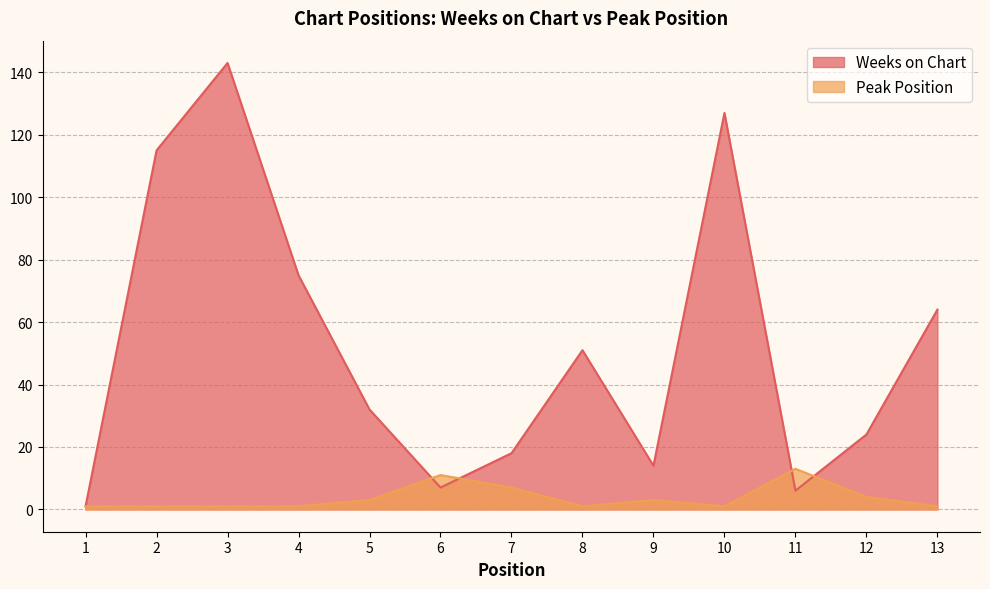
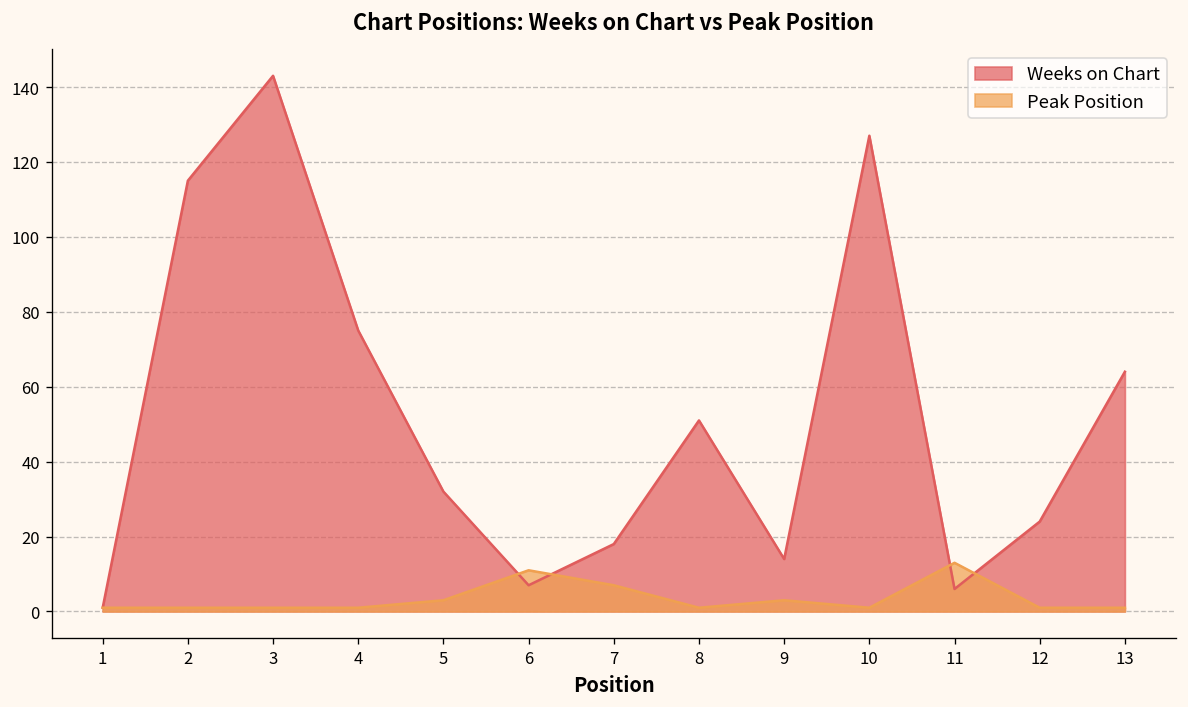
  {
    "Weeks on Chart": {
      "2": 115,
      "3": 143,
      "4": 75,
      "5": 32,
      "6": 7,
      "7": 18,
      "8": 51,
      "9": 14,
      "10": 127,
      "11": 6,
      "12": 24,
      "13": 64
    },
    "Peak Position": {
      "2": 1,
      "3": 1,
      "4": 1,
      "5": 3,
      "6": 11,
      "7": 7,
      "8": 1,
      "9": 3,
      "10": 1,
      "11": 13,
-     "12": 4,
+     "12": 1,
      "13": 1
    }
  }
